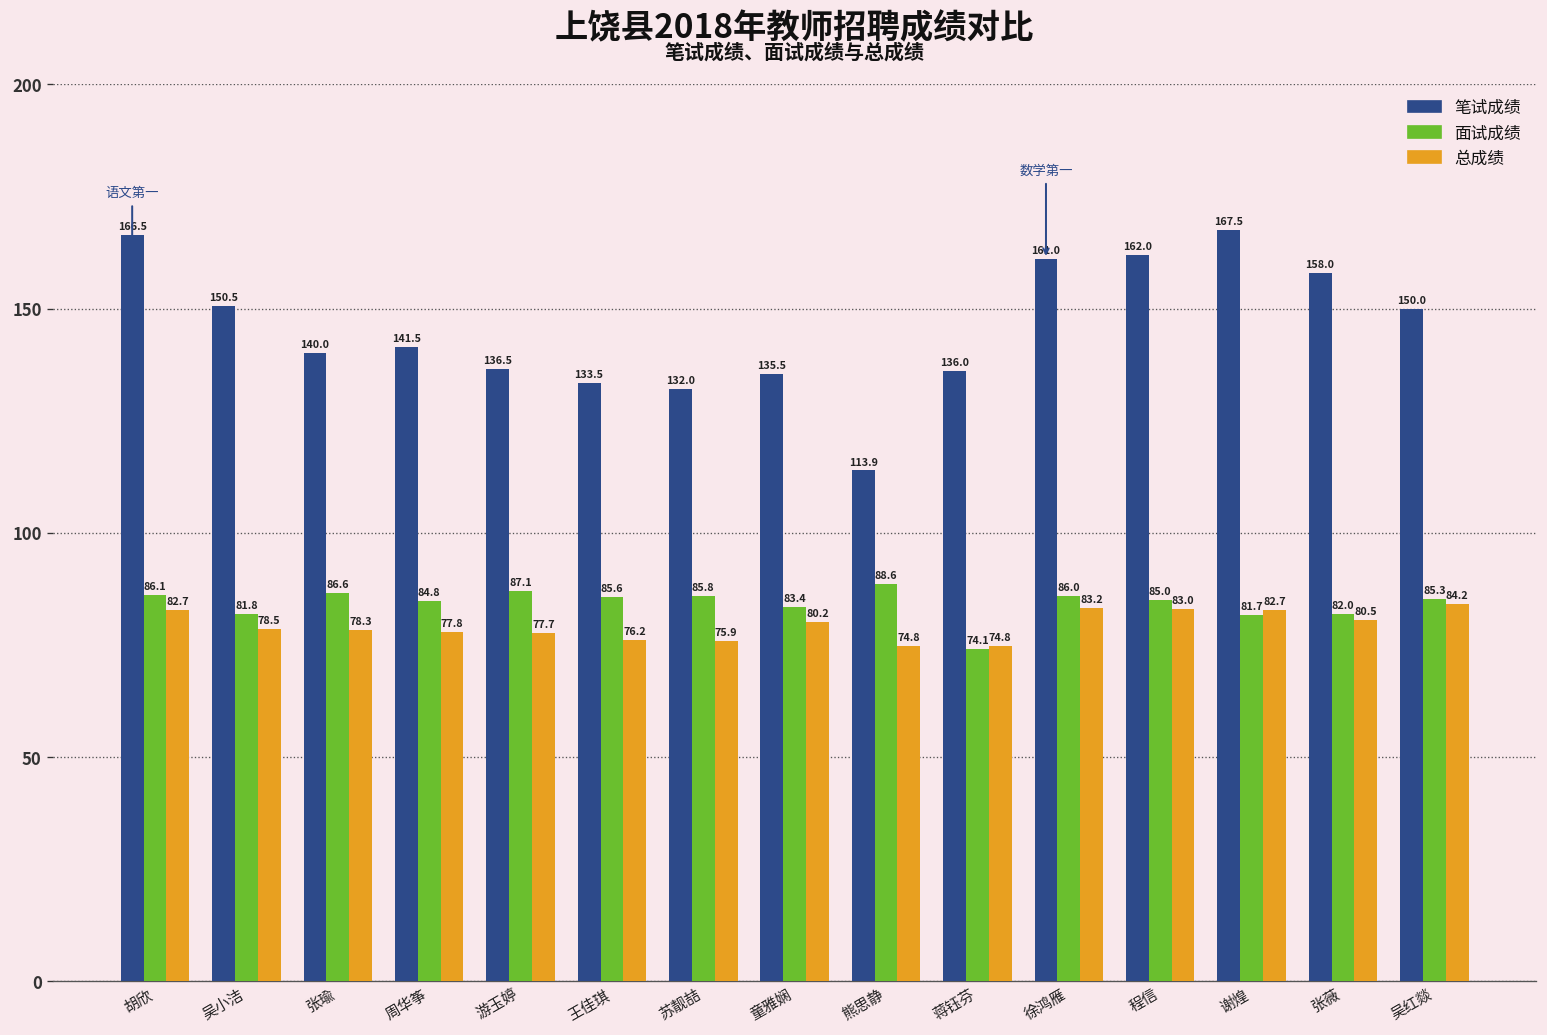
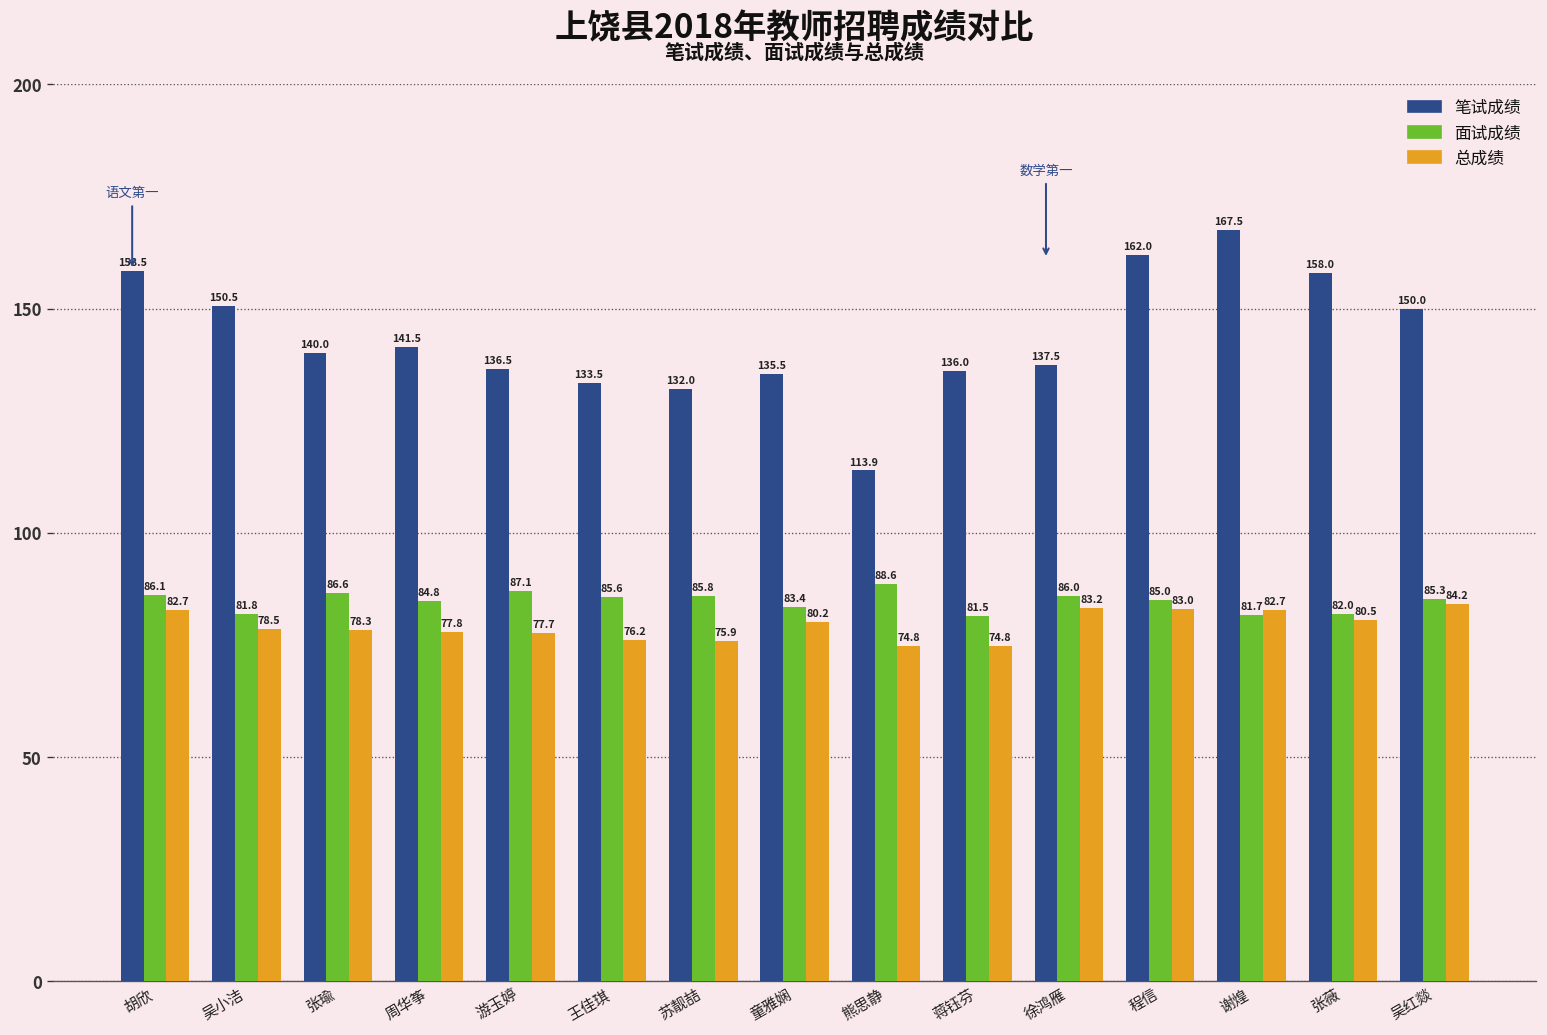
  {
    "笔试成绩": {
-     "胡欣": 166.5,
+     "胡欣": 158.5,
      "吴小洁": 150.5,
      "张瑜": 140.0,
      "周华筝": 141.5,
      "游玉婷": 136.5,
      "王佳琪": 133.5,
      "苏靓喆": 132.0,
      "童雅娴": 135.5,
      "熊思静": 113.9,
      "蒋钰芬": 136.0,
-     "徐鸿雁": 161.0,
+     "徐鸿雁": 137.5,
      "程信": 162.0,
      "谢煌": 167.5,
      "张薇": 158.0,
      "吴红燚": 150.0
    },
    "面试成绩": {
      "胡欣": 86.1,
      "吴小洁": 81.8,
      "张瑜": 86.6,
      "周华筝": 84.8,
      "游玉婷": 87.1,
      "王佳琪": 85.6,
      "苏靓喆": 85.8,
      "童雅娴": 83.4,
      "熊思静": 88.6,
-     "蒋钰芬": 74.1,
+     "蒋钰芬": 81.5,
      "徐鸿雁": 86.0,
      "程信": 85.0,
      "谢煌": 81.7,
      "张薇": 82.0,
      "吴红燚": 85.3
    },
    "总成绩": {
      "胡欣": 82.7,
      "吴小洁": 78.5,
      "张瑜": 78.3,
      "周华筝": 77.8,
      "游玉婷": 77.7,
      "王佳琪": 76.2,
      "苏靓喆": 75.9,
      "童雅娴": 80.2,
      "熊思静": 74.8,
      "蒋钰芬": 74.8,
      "徐鸿雁": 83.2,
      "程信": 83.0,
      "谢煌": 82.7,
      "张薇": 80.5,
      "吴红燚": 84.2
    }
  }
